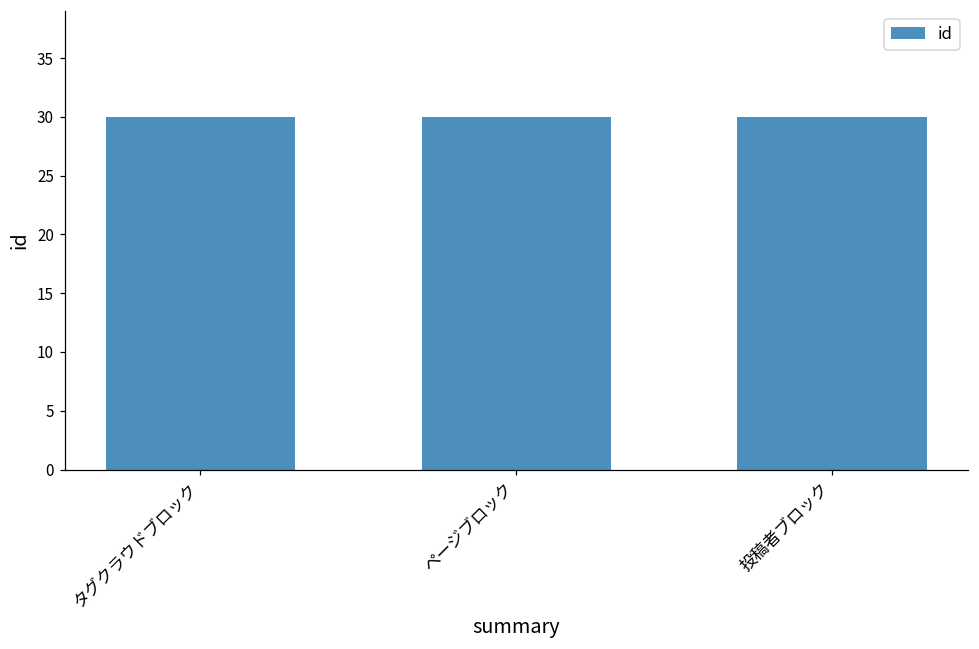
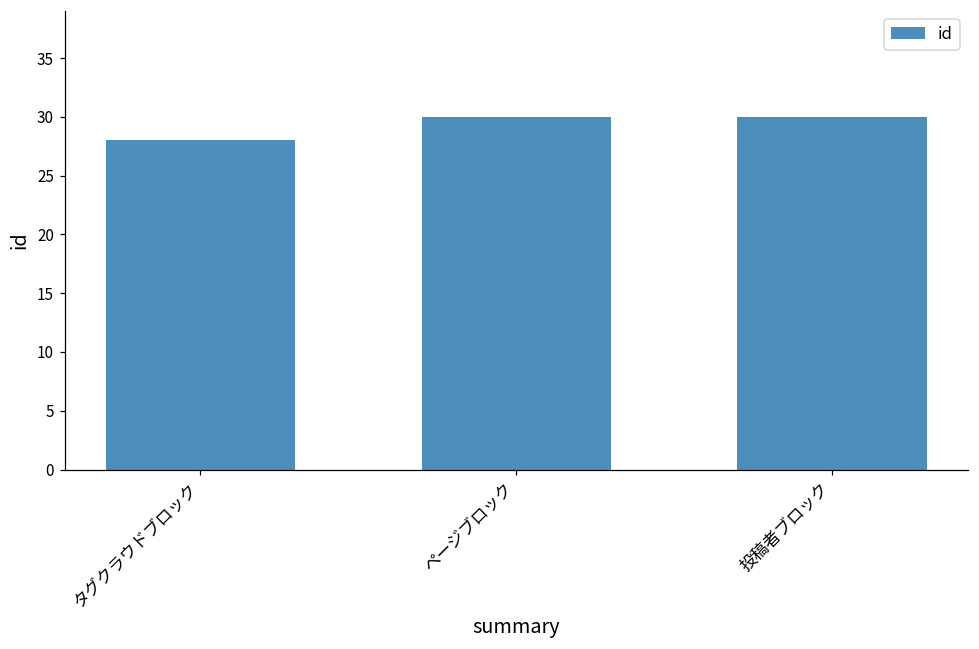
  {
-   "タグクラウドブロック": 30,
+   "タグクラウドブロック": 28,
    "ページブロック": 30,
    "投稿者ブロック": 30
  }
